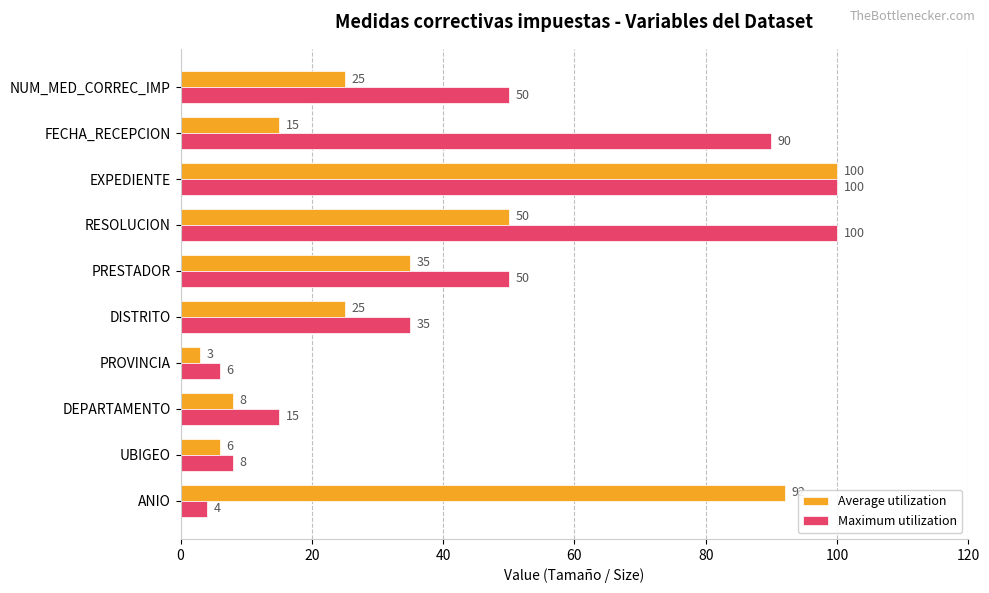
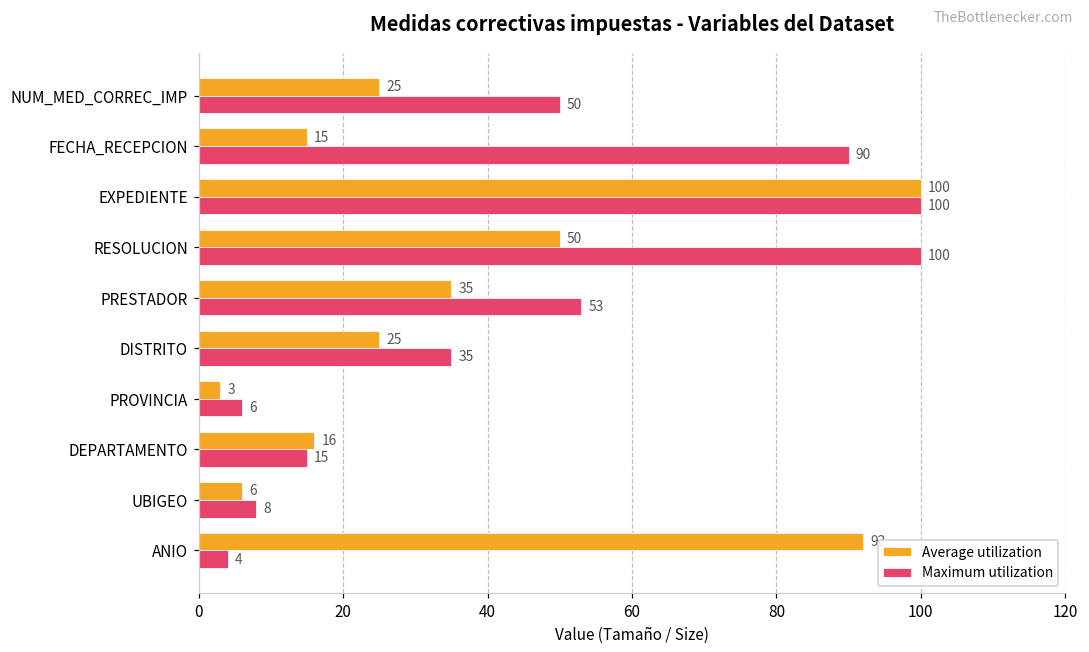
  {
    "Average utilization": {
      "NUM_MED_CORREC_IMP": 25,
      "FECHA_RECEPCION": 15,
      "EXPEDIENTE": 100,
      "RESOLUCION": 50,
      "PRESTADOR": 35,
      "DISTRITO": 25,
      "PROVINCIA": 3,
-     "DEPARTAMENTO": 8,
+     "DEPARTAMENTO": 16,
      "UBIGEO": 6
    },
    "Maximum utilization": {
      "NUM_MED_CORREC_IMP": 50,
      "FECHA_RECEPCION": 90,
      "EXPEDIENTE": 100,
      "RESOLUCION": 100,
-     "PRESTADOR": 50,
+     "PRESTADOR": 53,
      "DISTRITO": 35,
      "PROVINCIA": 6,
      "DEPARTAMENTO": 15,
      "UBIGEO": 8,
      "ANIO": 4
    }
  }
